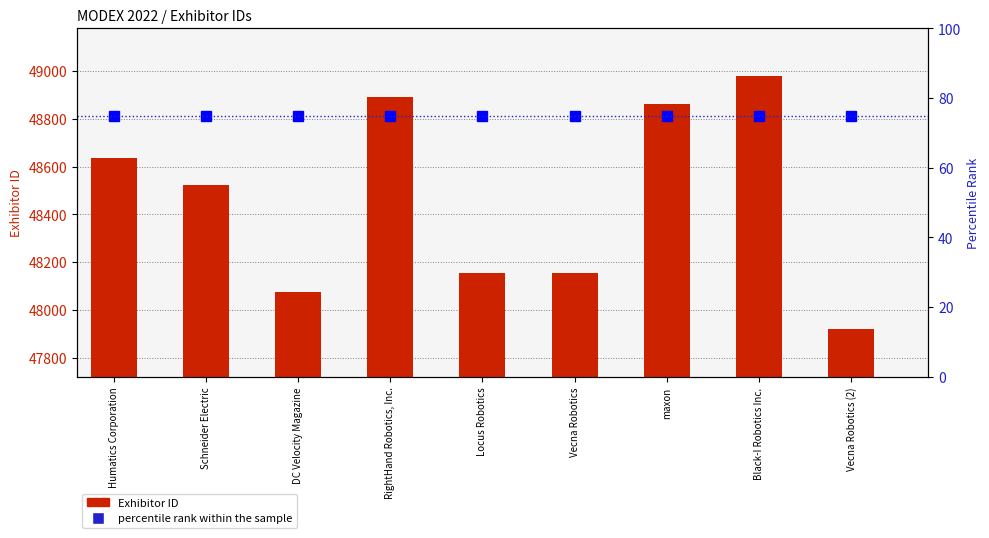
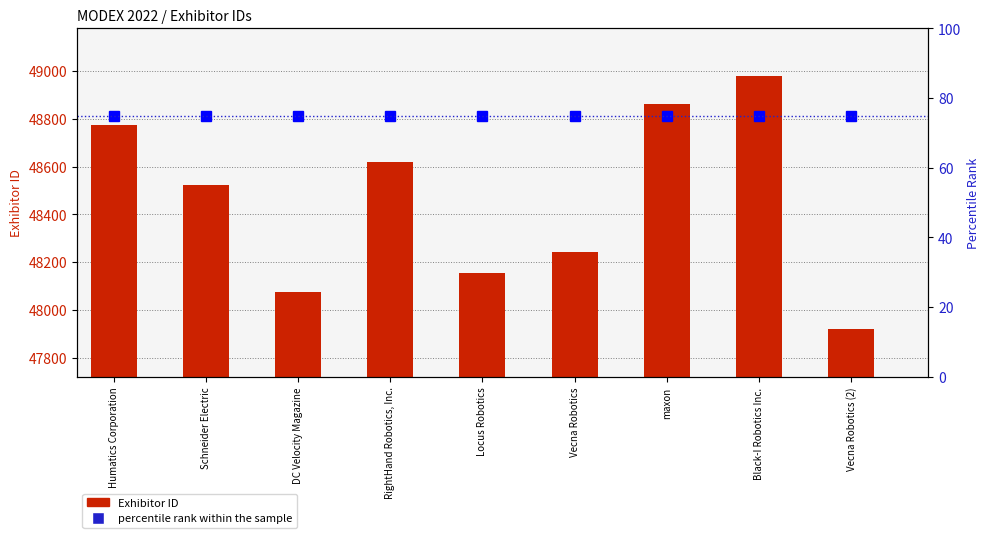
  {
    "Exhibitor ID": {
-     "Humatics Corporation": 48640,
+     "Humatics Corporation": 48770,
      "Schneider Electric": 48520,
      "DC Velocity Magazine": 48070,
-     "RightHand Robotics, Inc.": 48890,
+     "RightHand Robotics, Inc.": 48620,
      "Locus Robotics": 48160,
-     "Vecna Robotics": 48150,
+     "Vecna Robotics": 48240,
      "maxon": 48860,
      "Black-I Robotics Inc.": 48980,
      "Vecna Robotics (2)": 47920
    }
  }
